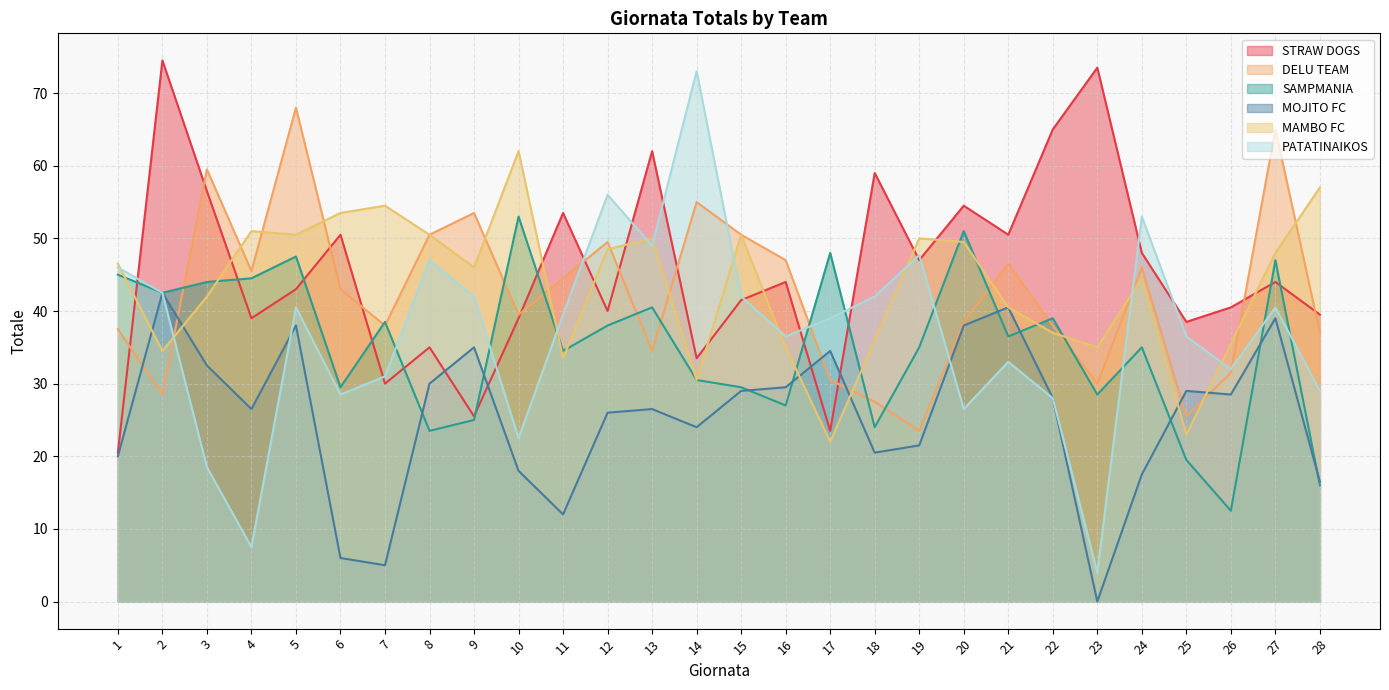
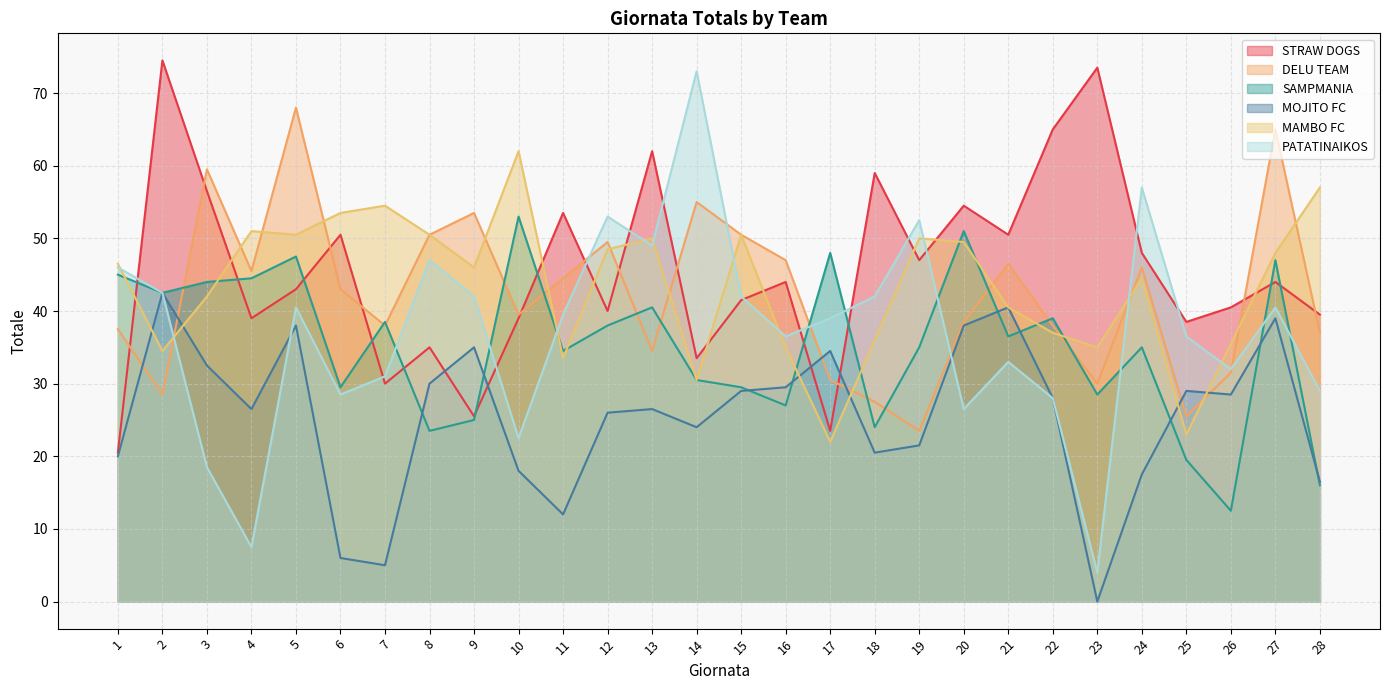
  {
    "STRAW DOGS": {
      "1": 21,
      "2": 75,
      "3": 57,
      "4": 39,
      "5": 43,
      "6": 51,
      "7": 30,
      "8": 35,
      "9": 26,
      "10": 39,
      "11": 54,
      "12": 40,
      "13": 62,
      "14": 34,
      "15": 42,
      "16": 44,
      "17": 24,
      "18": 59,
      "19": 47,
      "20": 55,
      "21": 51,
      "22": 65,
      "23": 74,
      "24": 48,
      "25": 39,
      "26": 41,
      "27": 44,
      "28": 40
    },
    "PATATINAIKOS": {
      "1": 46,
      "3": 19,
      "4": 8,
      "5": 41,
      "6": 29,
      "7": 31,
      "8": 47,
      "9": 42,
      "10": 23,
      "11": 40,
-     "12": 56,
+     "12": 53,
      "13": 49,
      "14": 73,
      "15": 42,
      "16": 37,
      "17": 39,
      "18": 42,
-     "19": 48,
+     "19": 53,
      "20": 27,
      "21": 33,
      "23": 4,
-     "24": 53,
+     "24": 57,
      "25": 37,
      "26": 32,
      "27": 41,
      "28": 29
    }
  }
